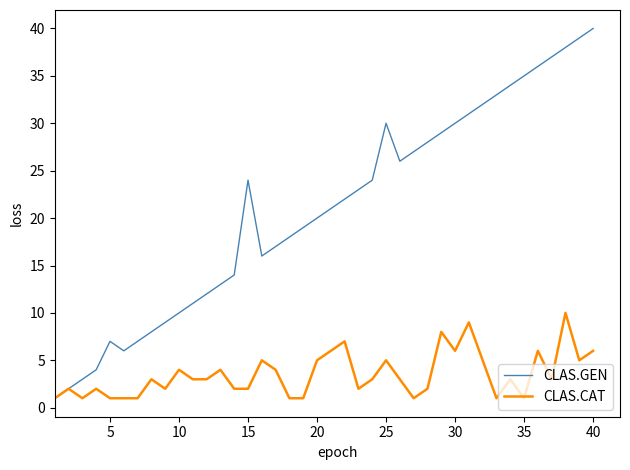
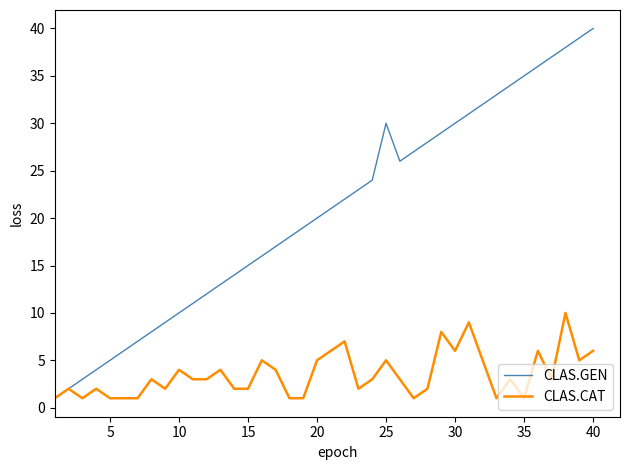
  {
    "CLAS.GEN": {
-     "5": 7,
+     "5": 5,
      "10": 10,
-     "15": 24,
+     "15": 15,
      "20": 20,
      "25": 30,
      "30": 30,
      "35": 35,
      "40": 40
    },
    "CLAS.CAT": {
      "5": 1,
      "10": 4,
      "15": 2,
      "20": 5,
      "25": 5,
      "30": 6,
      "40": 6
    }
  }
